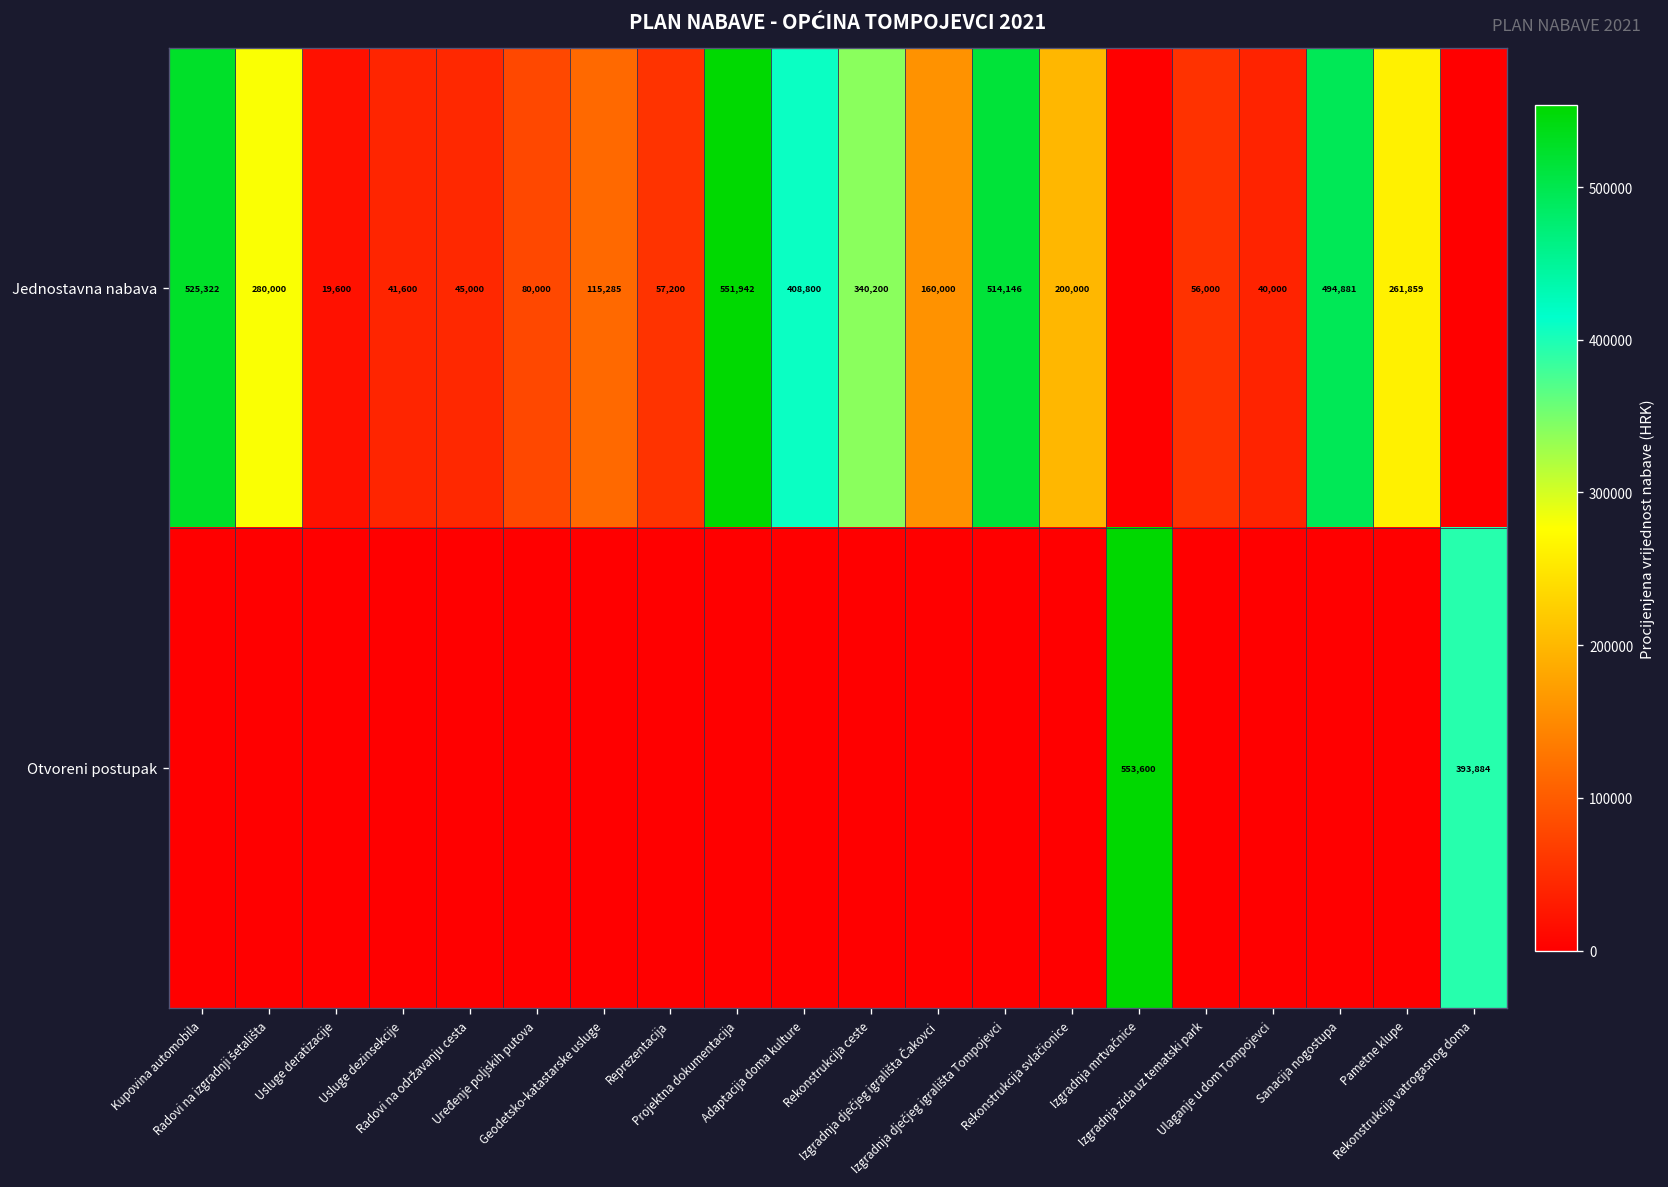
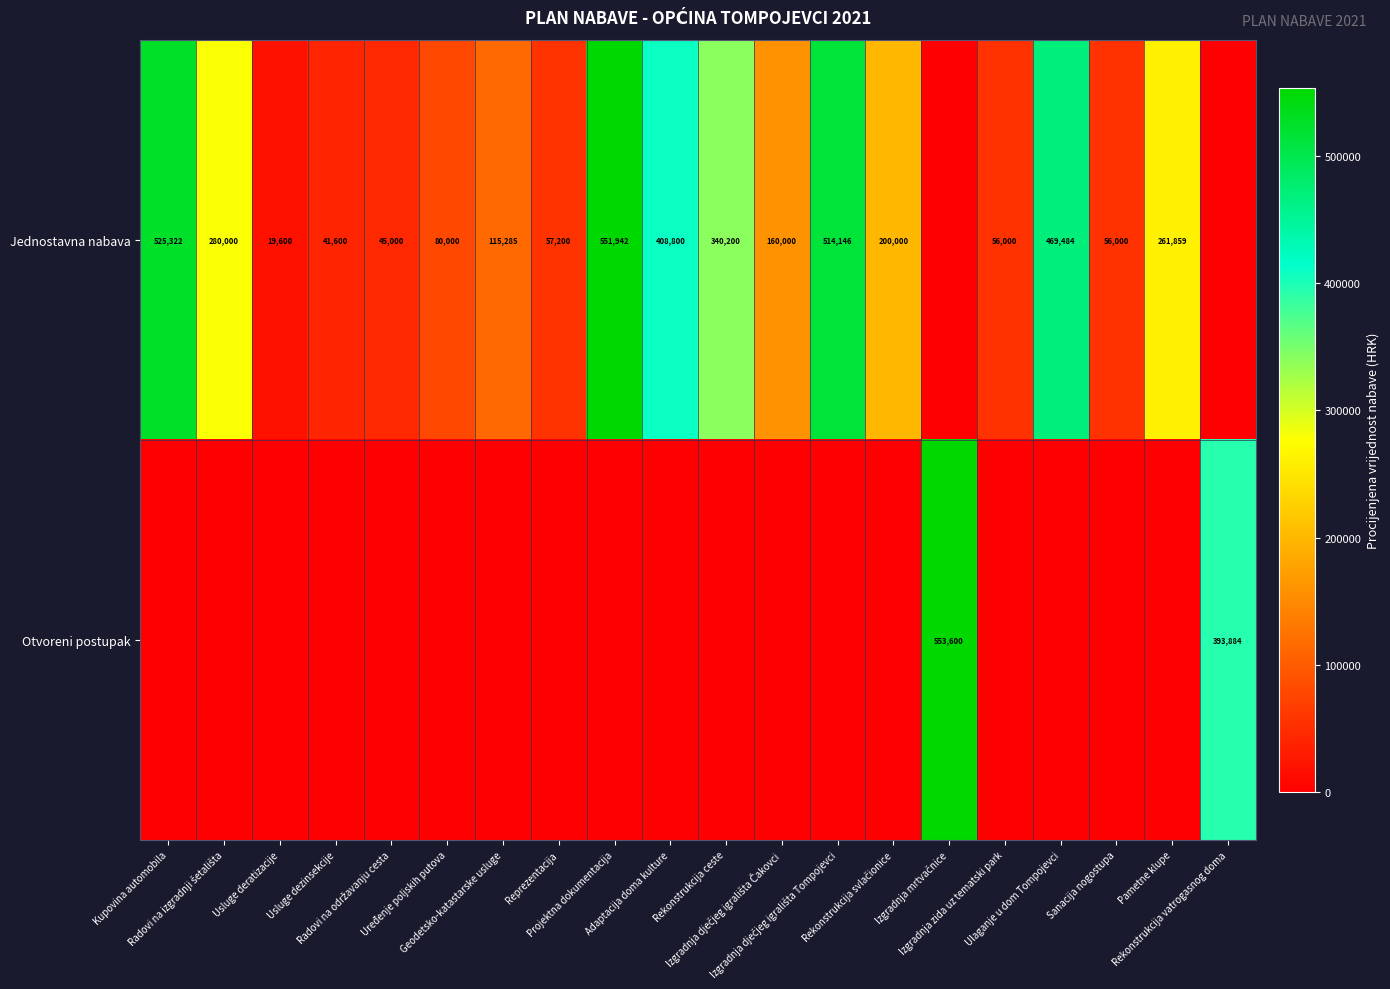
  {
    "Jednostavna nabava": {
      "Kupovina automobila": "525,322",
      "Radovi na izgradnji šetališta": "280,000",
      "Usluge deratizacije": "19,600",
      "Usluge dezinsekcije": "41,600",
      "Radovi na održavanju cesta": "45,000",
      "Uređenje poljskih putova": "80,000",
      "Geodetsko-katastarske usluge": "115,285",
      "Reprezentacija": "57,200",
      "Projektna dokumentacija": "551,942",
      "Adaptacija doma kulture": "408,800",
      "Rekonstrukcija ceste": "340,200",
      "Izgradnja dječjeg igrališta Čakovci": "160,000",
      "Izgradnja dječjeg igrališta Tompojevci": "514,146",
      "Rekonstrukcija svlačionice": "200,000",
      "Izgradnja zida uz tematski park": "56,000",
-     "Ulaganje u dom Tompojevci": "40,000",
-     "Sanacija nogostupa": "494,881",
+     "Ulaganje u dom Tompojevci": "469,484",
+     "Sanacija nogostupa": "56,000",
      "Pametne klupe": "261,859"
    },
    "Otvoreni postupak": {
      "Izgradnja mrtvačnice": "553,600",
      "Rekonstrukcija vatrogasnog doma": "393,884"
    }
  }
